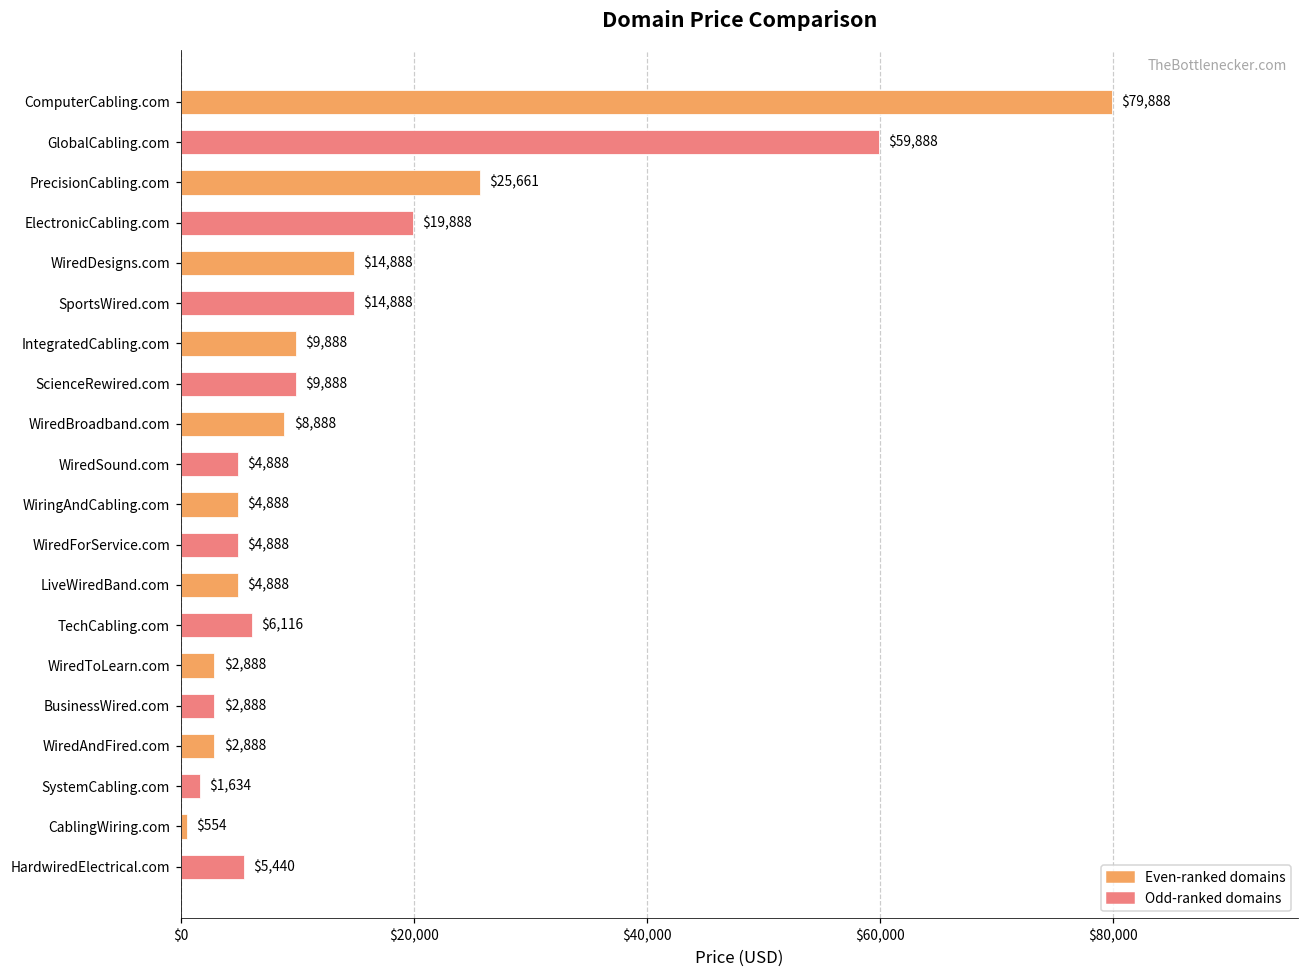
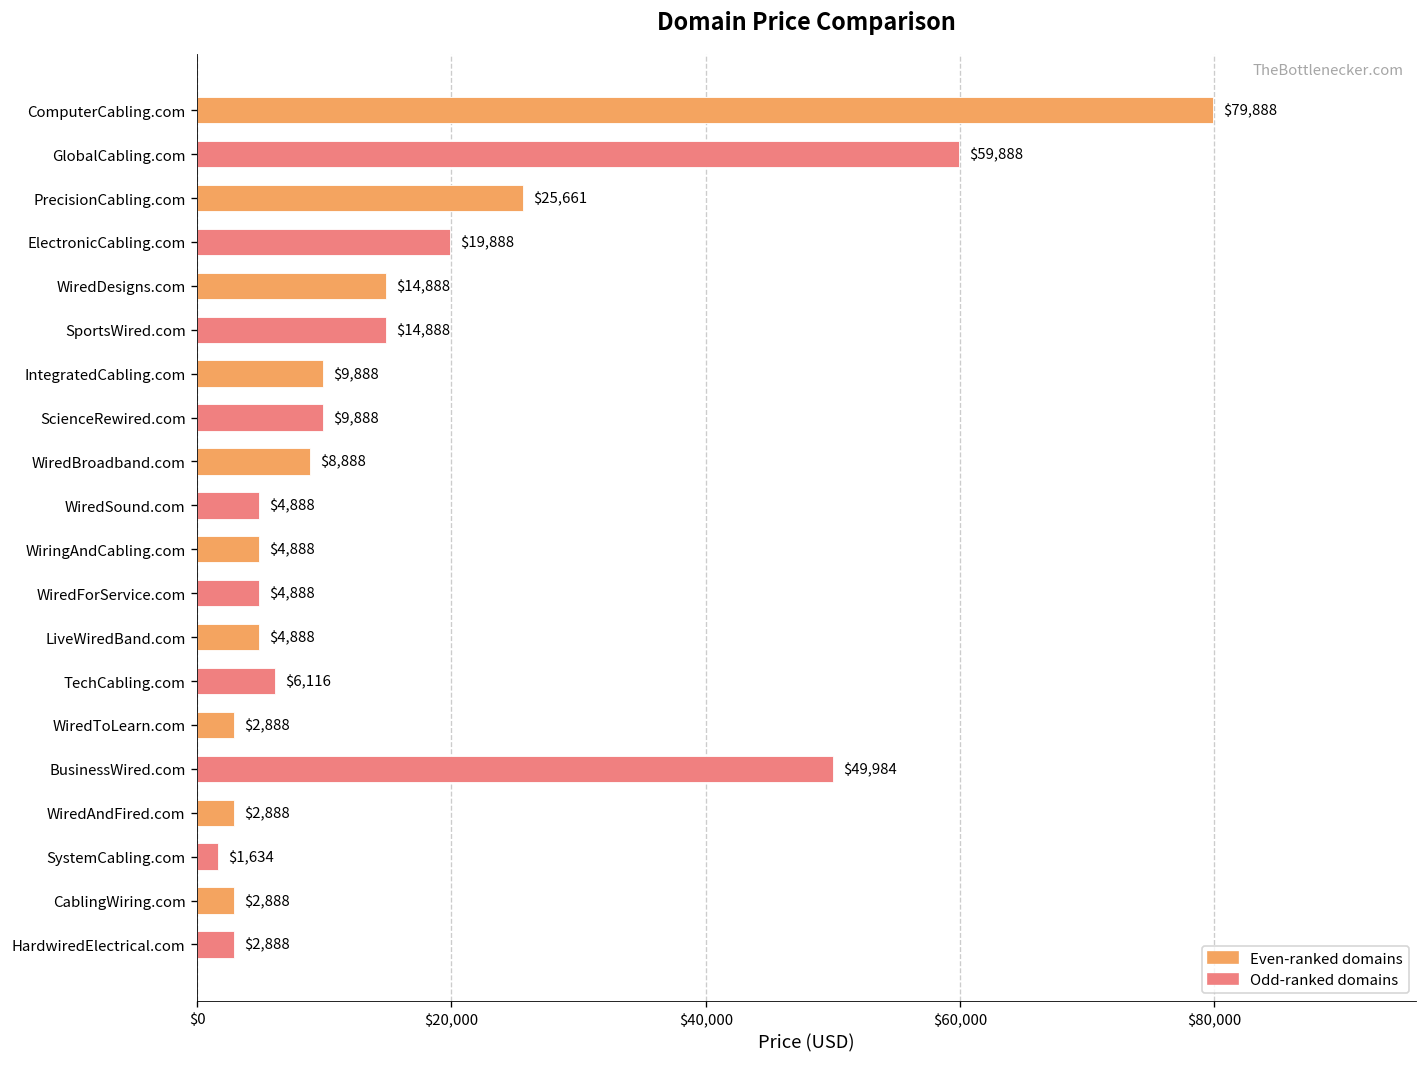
  {
    "ComputerCabling.com": "$79,888",
    "GlobalCabling.com": "$59,888",
    "PrecisionCabling.com": "$25,661",
    "ElectronicCabling.com": "$19,888",
    "WiredDesigns.com": "$14,888",
    "SportsWired.com": "$14,888",
    "IntegratedCabling.com": "$9,888",
    "ScienceRewired.com": "$9,888",
    "WiredBroadband.com": "$8,888",
    "WiredSound.com": "$4,888",
    "WiringAndCabling.com": "$4,888",
    "WiredForService.com": "$4,888",
    "LiveWiredBand.com": "$4,888",
    "TechCabling.com": "$6,116",
    "WiredToLearn.com": "$2,888",
-   "BusinessWired.com": "$2,888",
+   "BusinessWired.com": "$49,984",
    "WiredAndFired.com": "$2,888",
    "SystemCabling.com": "$1,634",
-   "CablingWiring.com": "$554",
-   "HardwiredElectrical.com": "$5,440"
+   "CablingWiring.com": "$2,888",
+   "HardwiredElectrical.com": "$2,888"
  }
